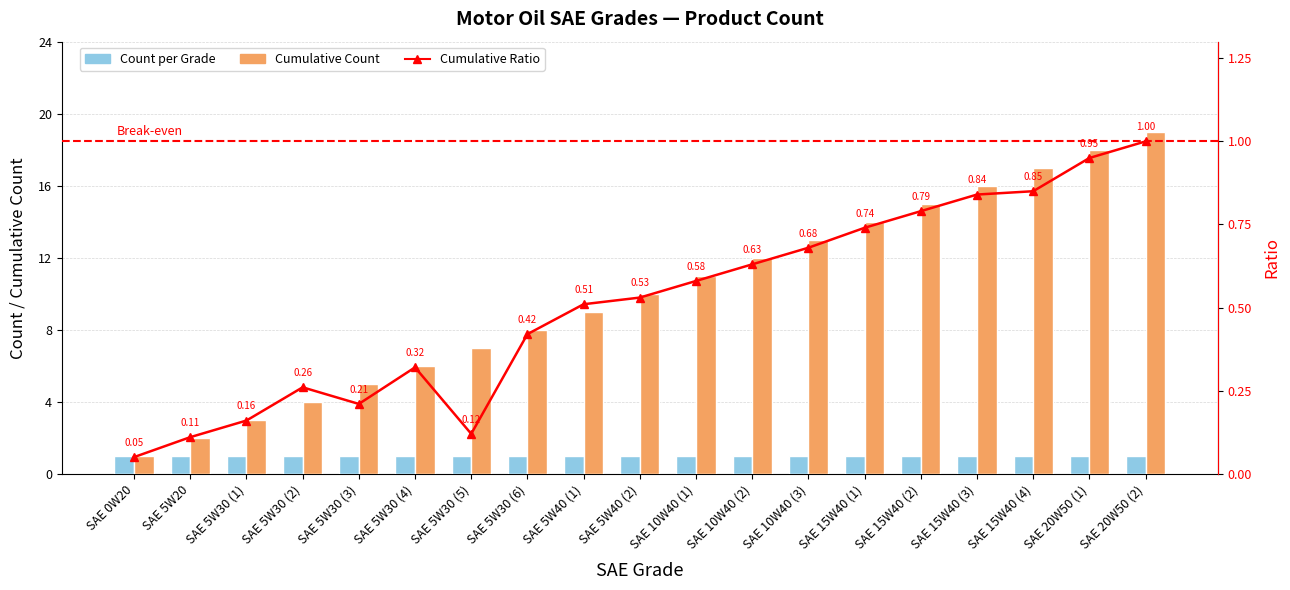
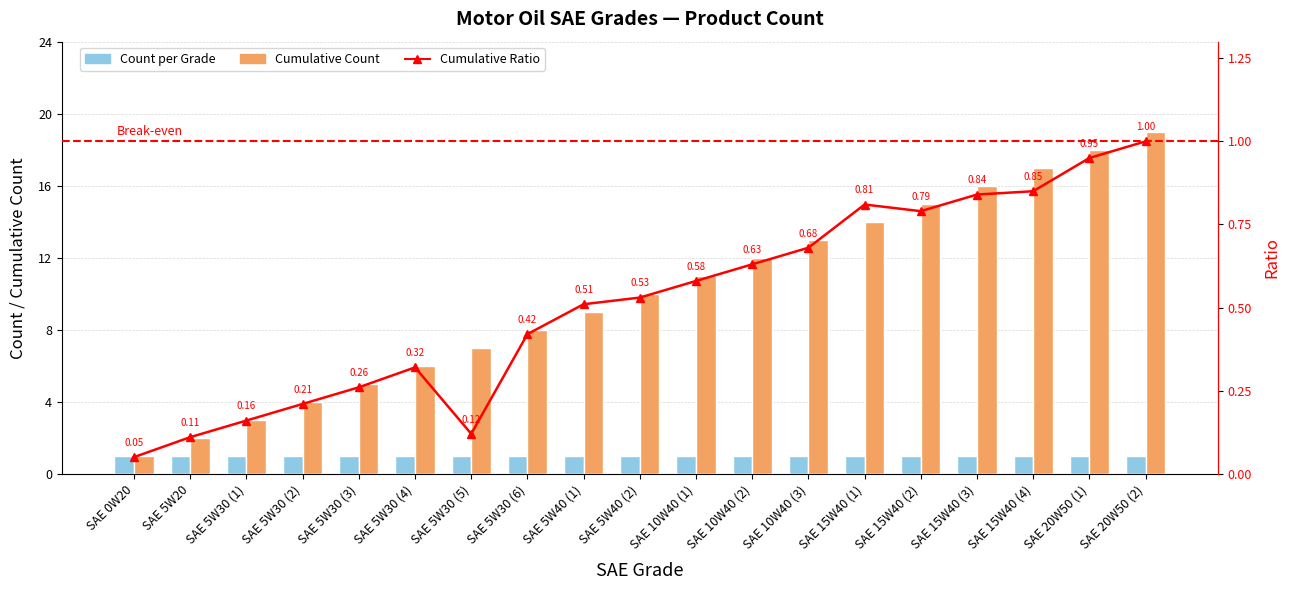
  {
    "Cumulative Ratio": {
      "SAE 0W20": 0.05,
      "SAE 5W20": 0.11,
      "SAE 5W30 (1)": 0.16,
-     "SAE 5W30 (2)": 0.26,
-     "SAE 5W30 (3)": 0.21,
+     "SAE 5W30 (2)": 0.21,
+     "SAE 5W30 (3)": 0.26,
      "SAE 5W30 (4)": 0.32,
      "SAE 5W30 (5)": 0.12,
      "SAE 5W30 (6)": 0.42,
      "SAE 5W40 (1)": 0.51,
      "SAE 5W40 (2)": 0.53,
      "SAE 10W40 (1)": 0.58,
      "SAE 10W40 (2)": 0.63,
      "SAE 10W40 (3)": 0.68,
-     "SAE 15W40 (1)": 0.74,
+     "SAE 15W40 (1)": 0.81,
      "SAE 15W40 (2)": 0.79,
      "SAE 15W40 (3)": 0.84,
      "SAE 15W40 (4)": 0.85,
      "SAE 20W50 (1)": 0.95,
      "SAE 20W50 (2)": 1.00
    }
  }
